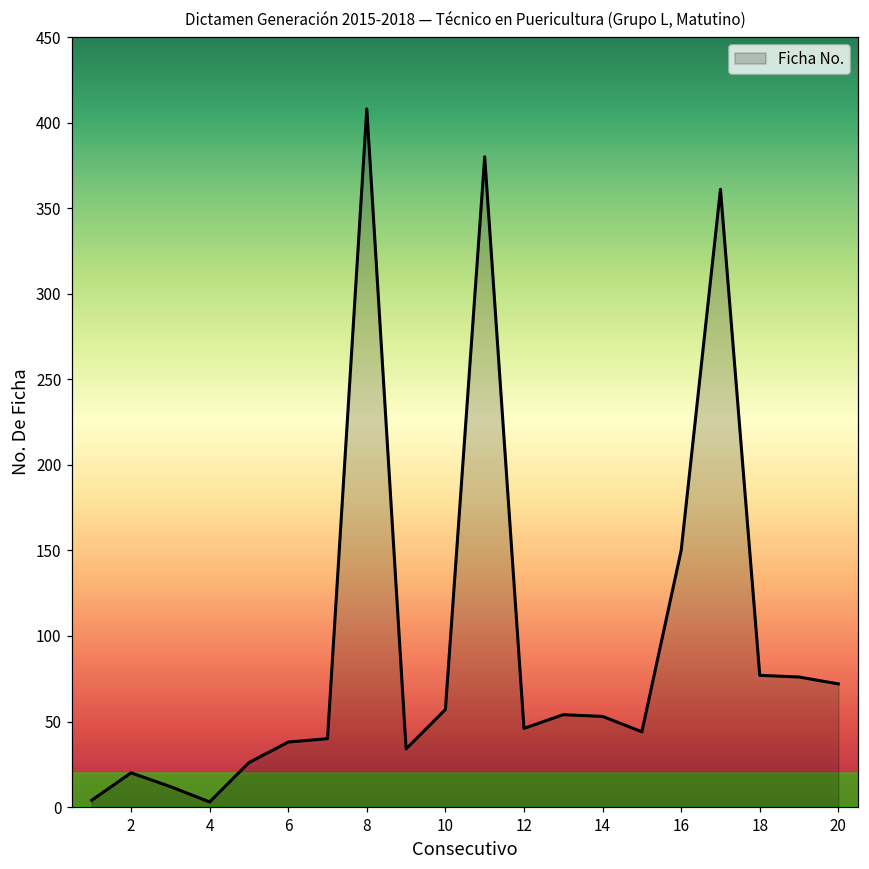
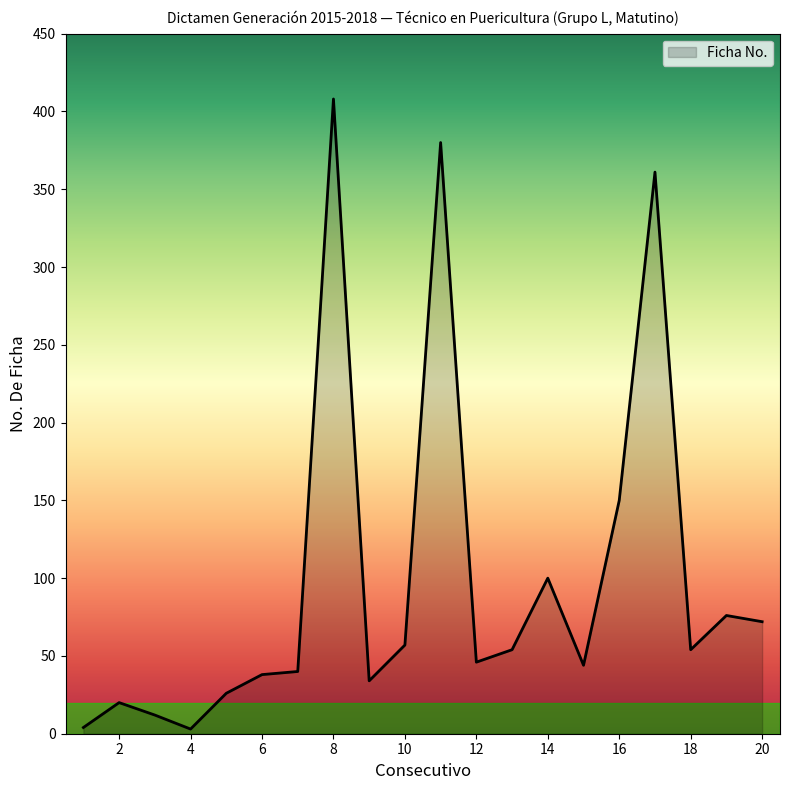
  {
    "6": 38,
    "8": 408,
    "10": 57,
    "12": 46,
-   "14": 53,
+   "14": 100,
    "16": 150,
-   "18": 77,
+   "18": 54,
    "20": 72
  }
